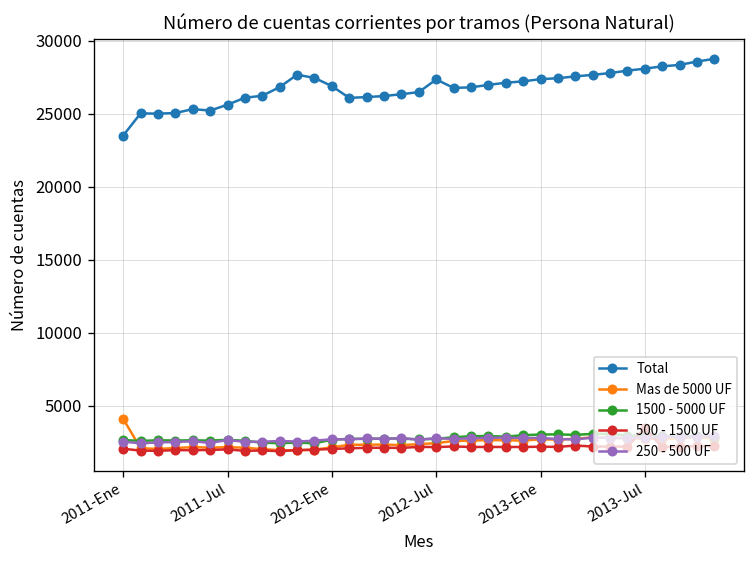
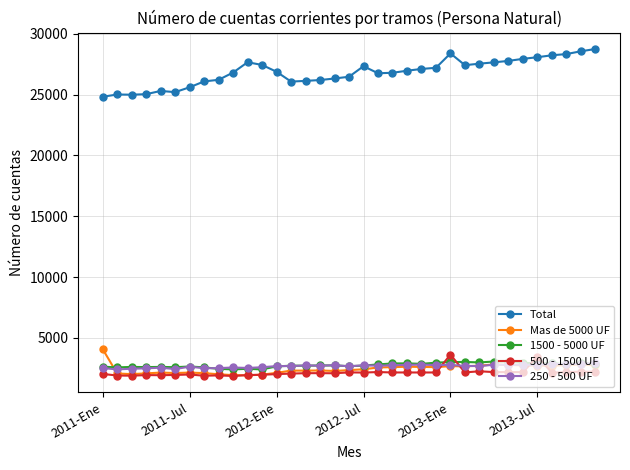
  {
    "Total": {
-     "2011-Ene": 23500,
+     "2011-Ene": 24800,
      "2011-Jul": 25600,
      "2012-Ene": 26900,
      "2012-Jul": 27300,
-     "2013-Ene": 27400,
+     "2013-Ene": 28400,
      "2013-Jul": 28100
    },
    "Mas de 5000 UF": {
      "2011-Ene": 4100,
      "2012-Jul": 2400
    },
    "1500 - 5000 UF": {
      "2013-Ene": 3000
    },
    "500 - 1500 UF": {
      "2011-Ene": 2000,
      "2012-Jul": 2200,
-     "2013-Ene": 2200
+     "2013-Ene": 3600
    }
  }
